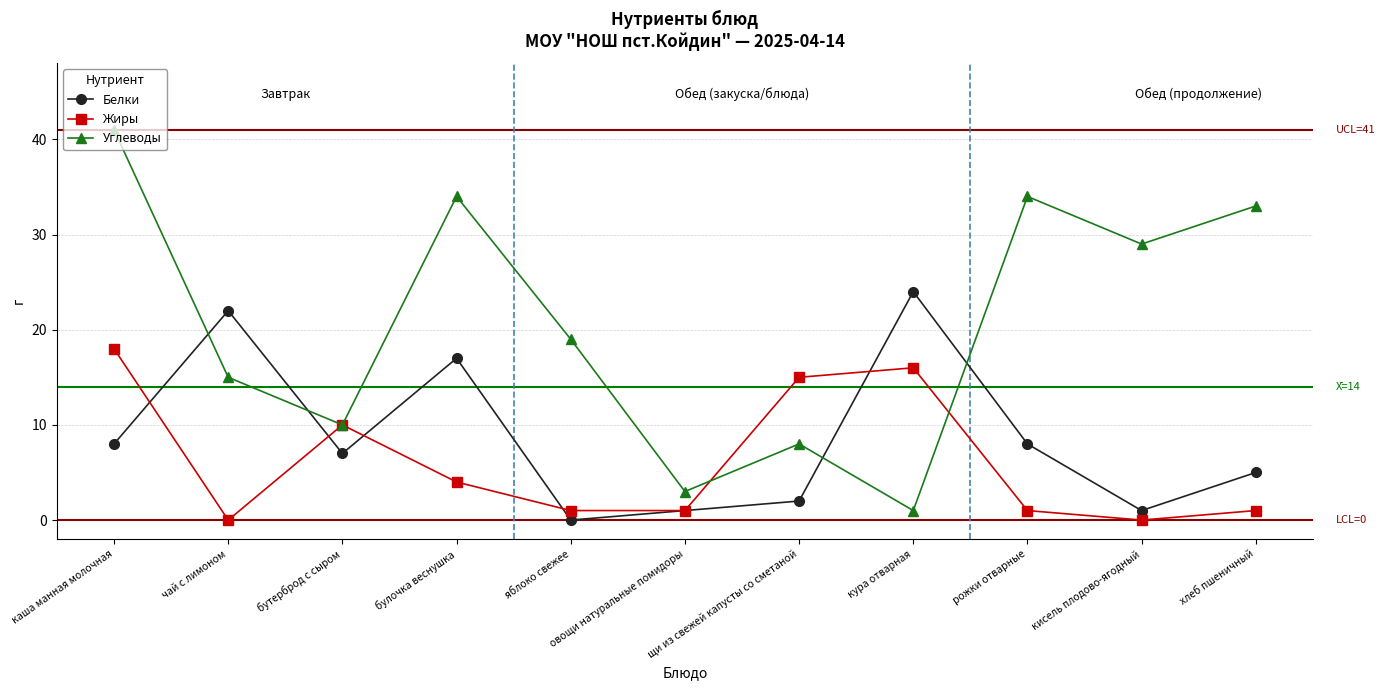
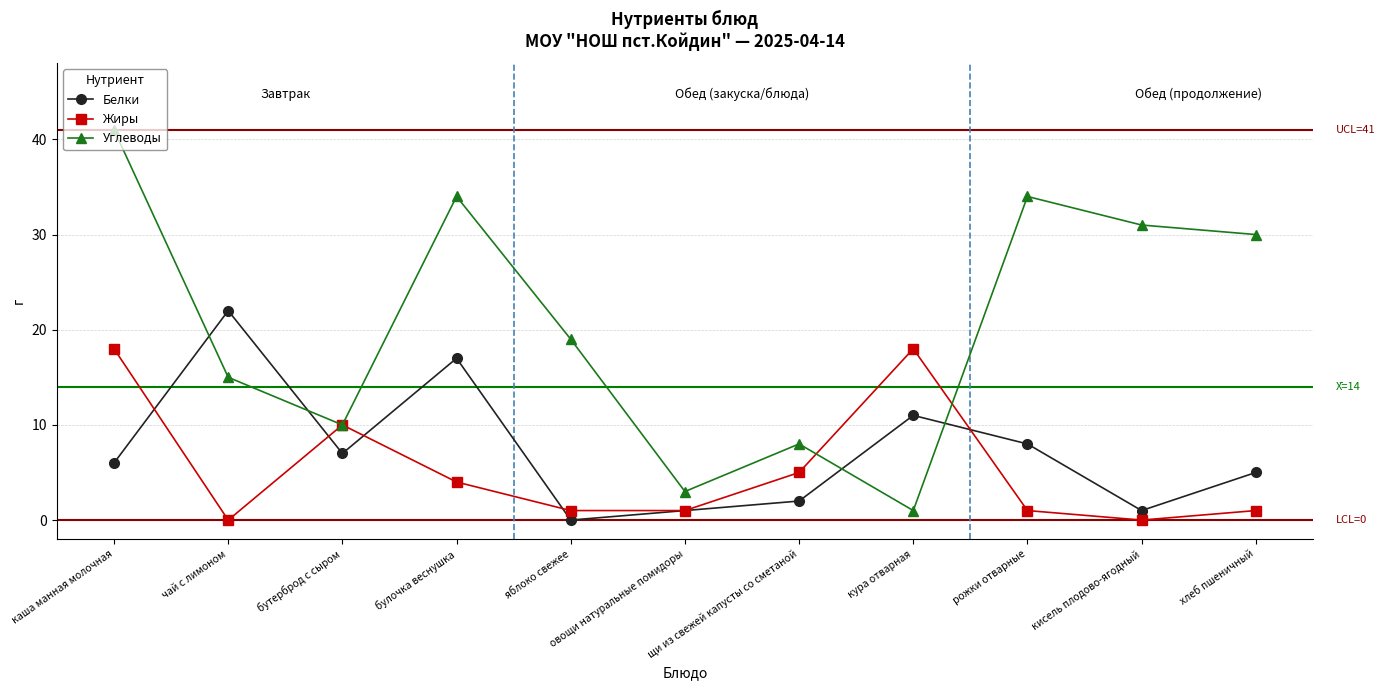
  {
    "Белки": {
-     "каша манная молочная": 8,
+     "каша манная молочная": 6,
      "чай с лимоном": 22,
      "бутерброд с сыром": 7,
      "булочка веснушка": 17,
      "яблоко свежее": 0,
      "щи из свежей капусты со сметаной": 2,
-     "кура отварная": 24,
+     "кура отварная": 11,
      "рожки отварные": 8,
      "кисель плодово-ягодный": 1,
      "хлеб пшеничный": 5
    },
    "Жиры": {
      "каша манная молочная": 18,
      "чай с лимоном": 0,
      "булочка веснушка": 4,
      "яблоко свежее": 1,
-     "щи из свежей капусты со сметаной": 15,
-     "кура отварная": 16,
+     "щи из свежей капусты со сметаной": 5,
+     "кура отварная": 18,
      "рожки отварные": 1,
      "кисель плодово-ягодный": 0,
      "хлеб пшеничный": 1
    },
    "Углеводы": {
      "чай с лимоном": 15,
      "булочка веснушка": 34,
      "яблоко свежее": 19,
      "овощи натуральные помидоры": 3,
      "щи из свежей капусты со сметаной": 8,
      "кура отварная": 1,
      "рожки отварные": 34,
-     "кисель плодово-ягодный": 29,
-     "хлеб пшеничный": 33
+     "кисель плодово-ягодный": 31,
+     "хлеб пшеничный": 30
    }
  }
